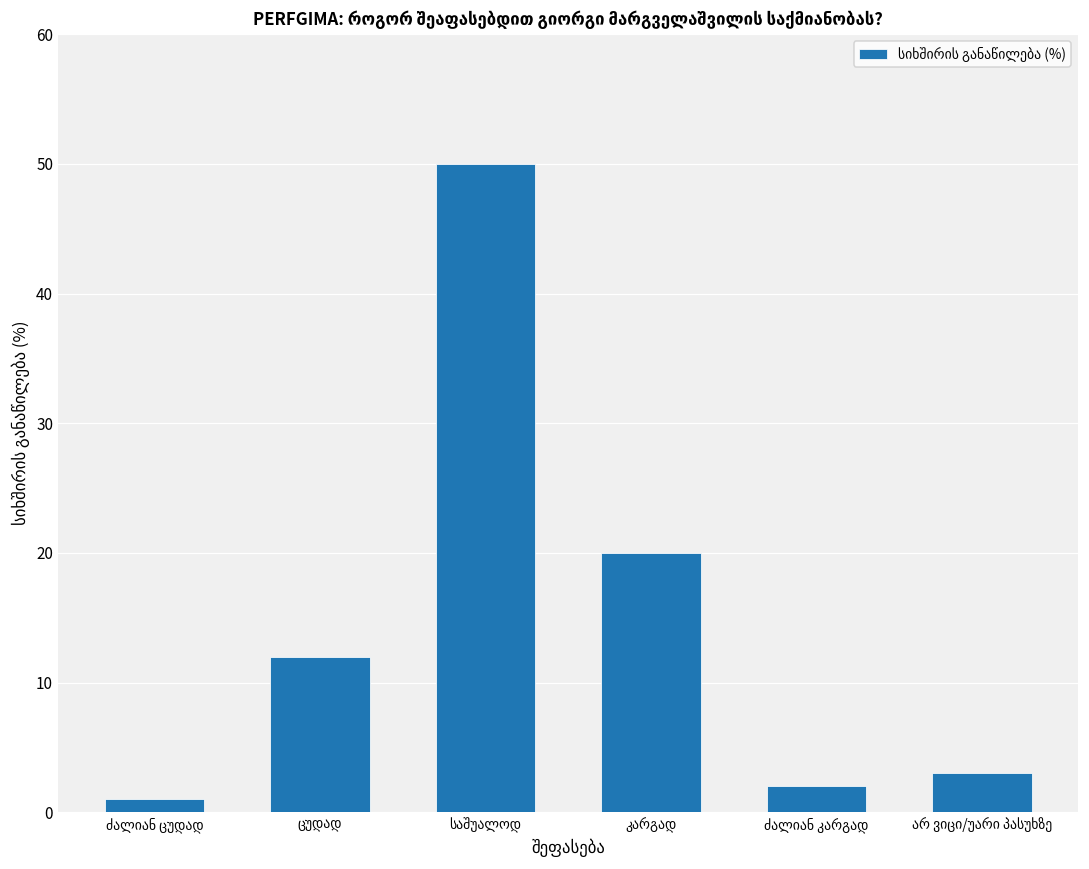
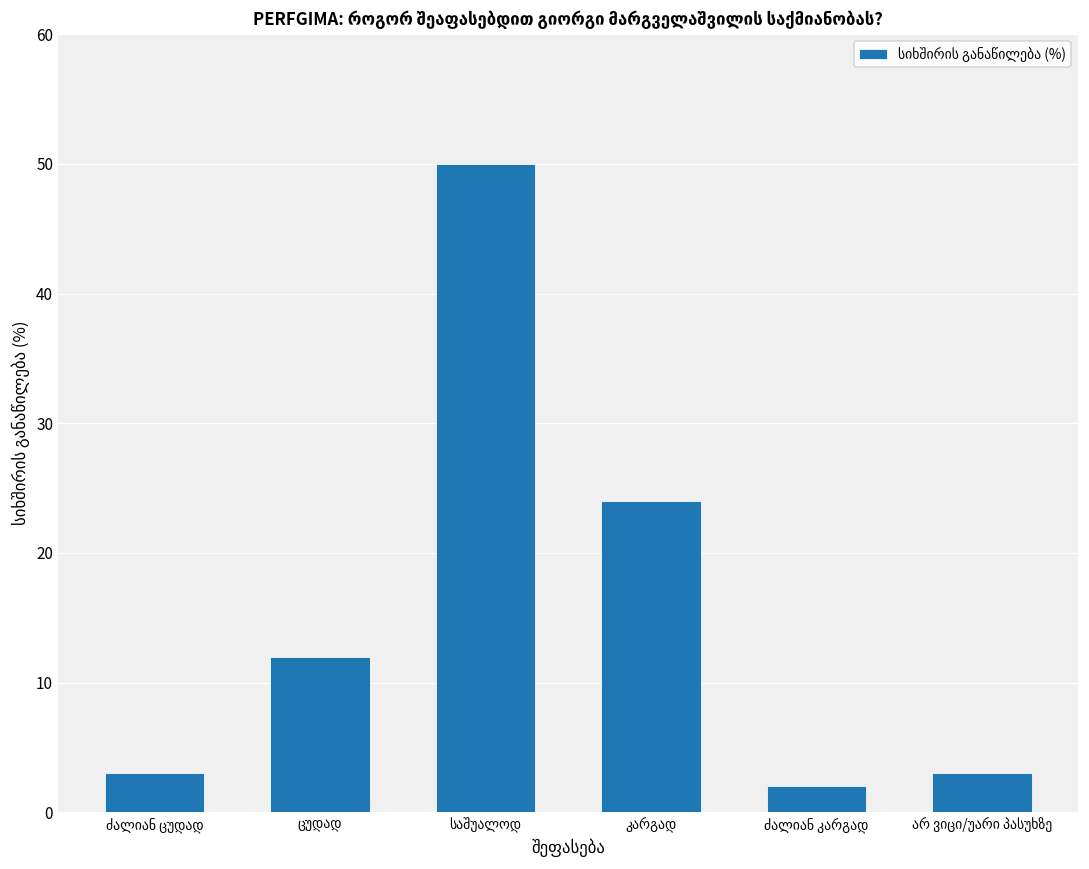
  {
-   "ძალიან ცუდად": 1,
+   "ძალიან ცუდად": 3,
    "ცუდად": 12,
    "საშუალოდ": 50,
-   "კარგად": 20,
+   "კარგად": 24,
    "ძალიან კარგად": 2,
    "არ ვიცი/უარი პასუხზე": 3
  }
